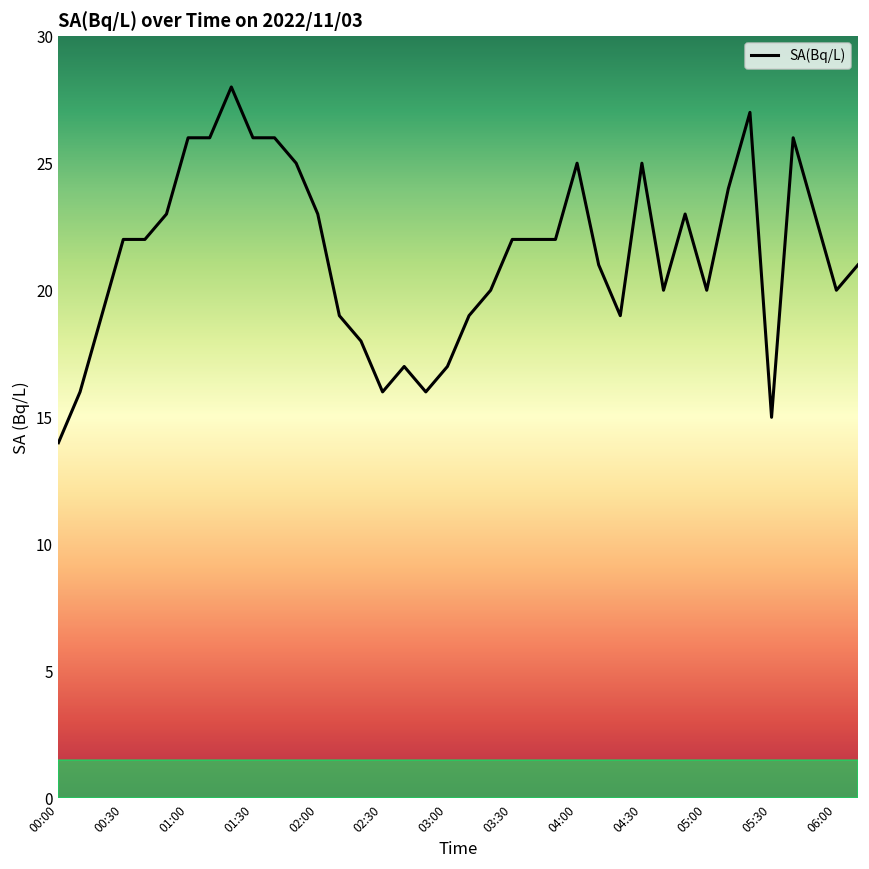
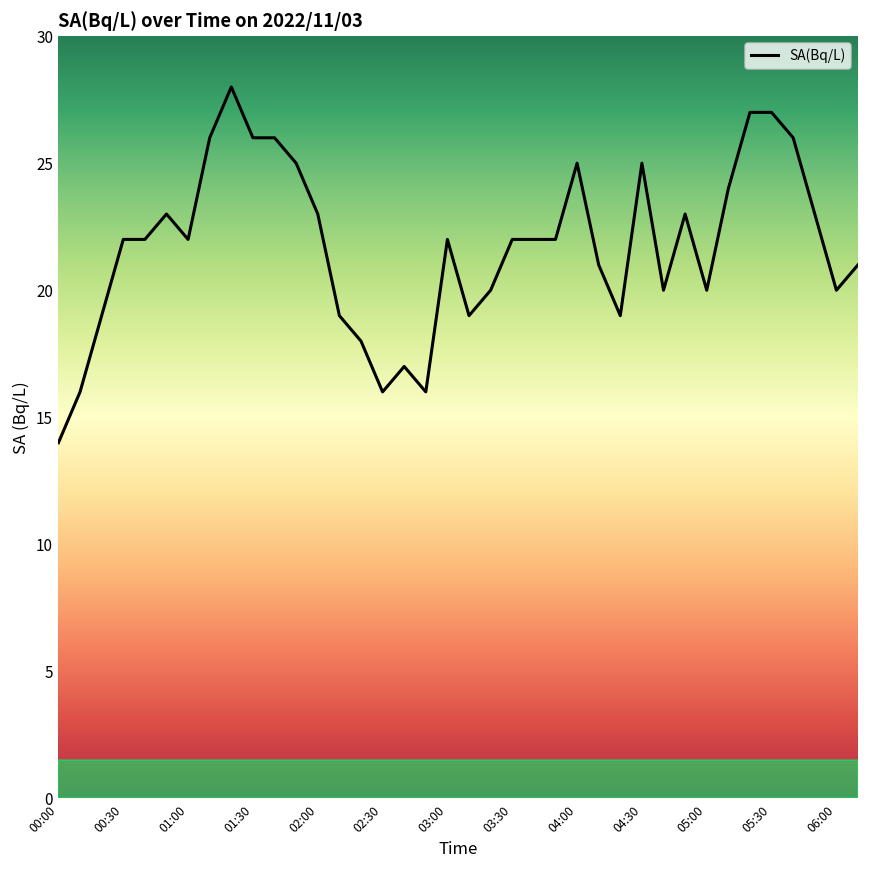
  {
    "00:00": 14,
    "00:30": 22,
-   "01:00": 26,
+   "01:00": 22,
    "01:30": 26,
    "02:00": 23,
    "02:30": 16,
-   "03:00": 17,
+   "03:00": 22,
    "03:30": 22,
    "04:00": 25,
    "04:30": 25,
    "05:00": 20,
-   "05:30": 15,
+   "05:30": 27,
    "06:00": 20
  }
